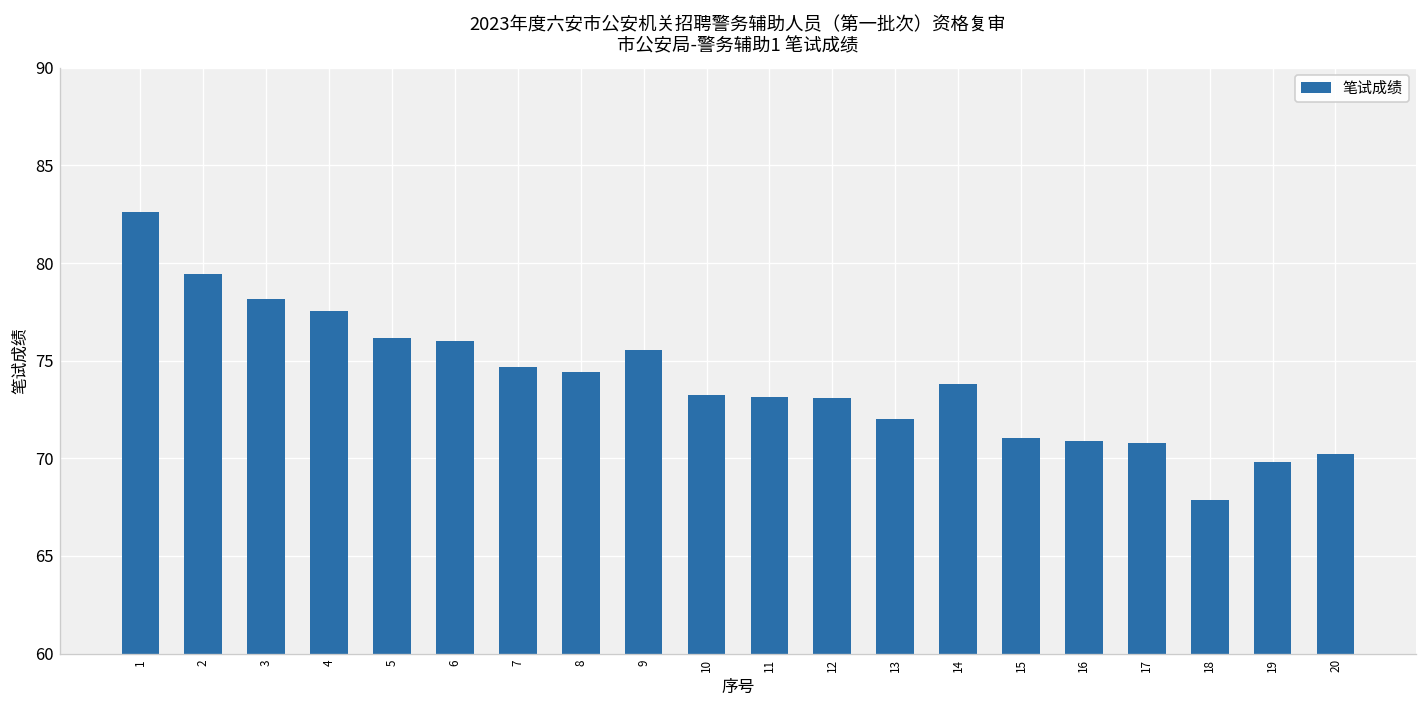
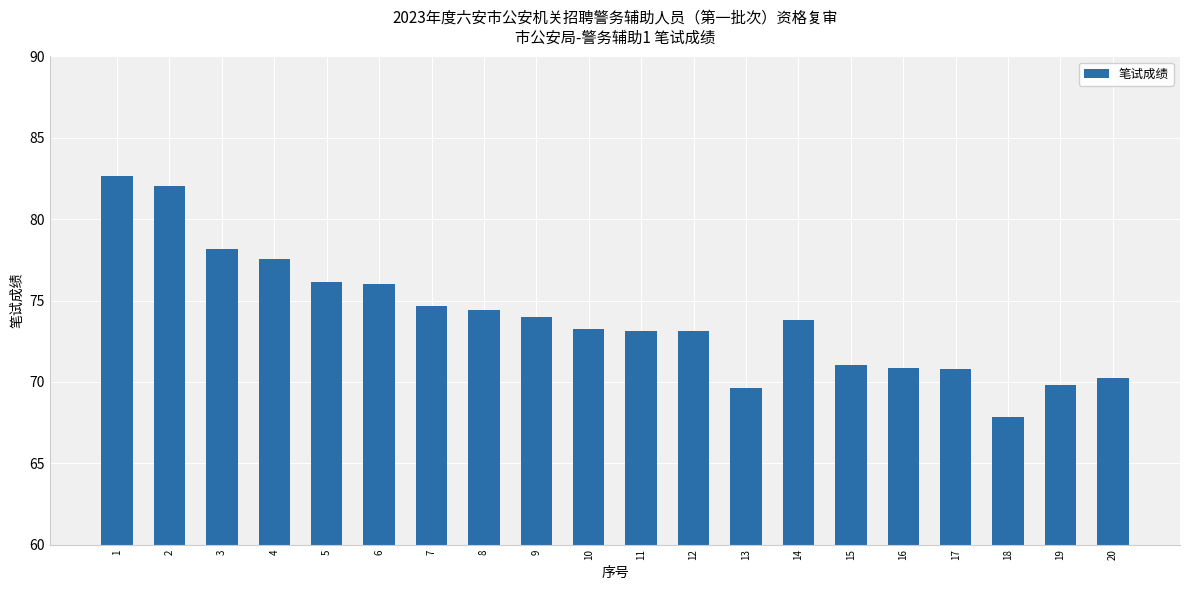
  {
    "1": 82.6,
-   "2": 79.5,
+   "2": 82.0,
    "3": 78.2,
    "4": 77.6,
    "5": 76.2,
    "6": 76.0,
    "7": 74.7,
    "8": 74.4,
-   "9": 75.6,
+   "9": 74.0,
    "10": 73.2,
    "11": 73.1,
    "12": 73.1,
-   "13": 72.0,
+   "13": 69.6,
    "14": 73.8,
    "15": 71.1,
    "16": 70.9,
    "17": 70.8,
    "18": 67.9,
    "19": 69.8,
    "20": 70.2
  }
